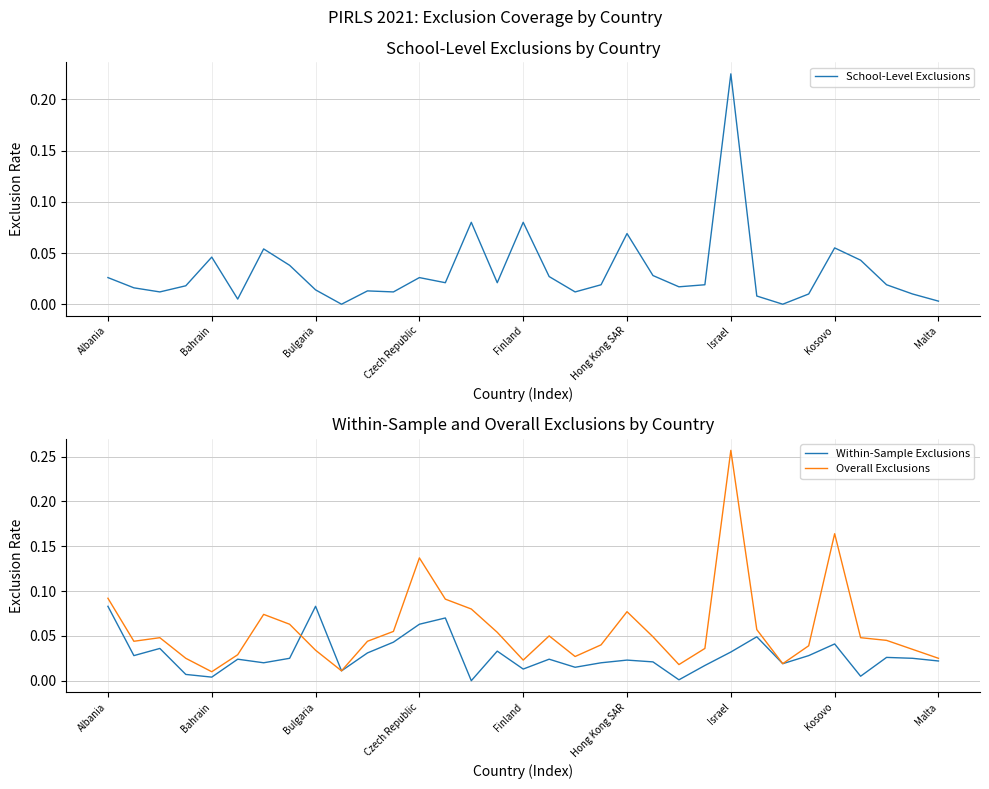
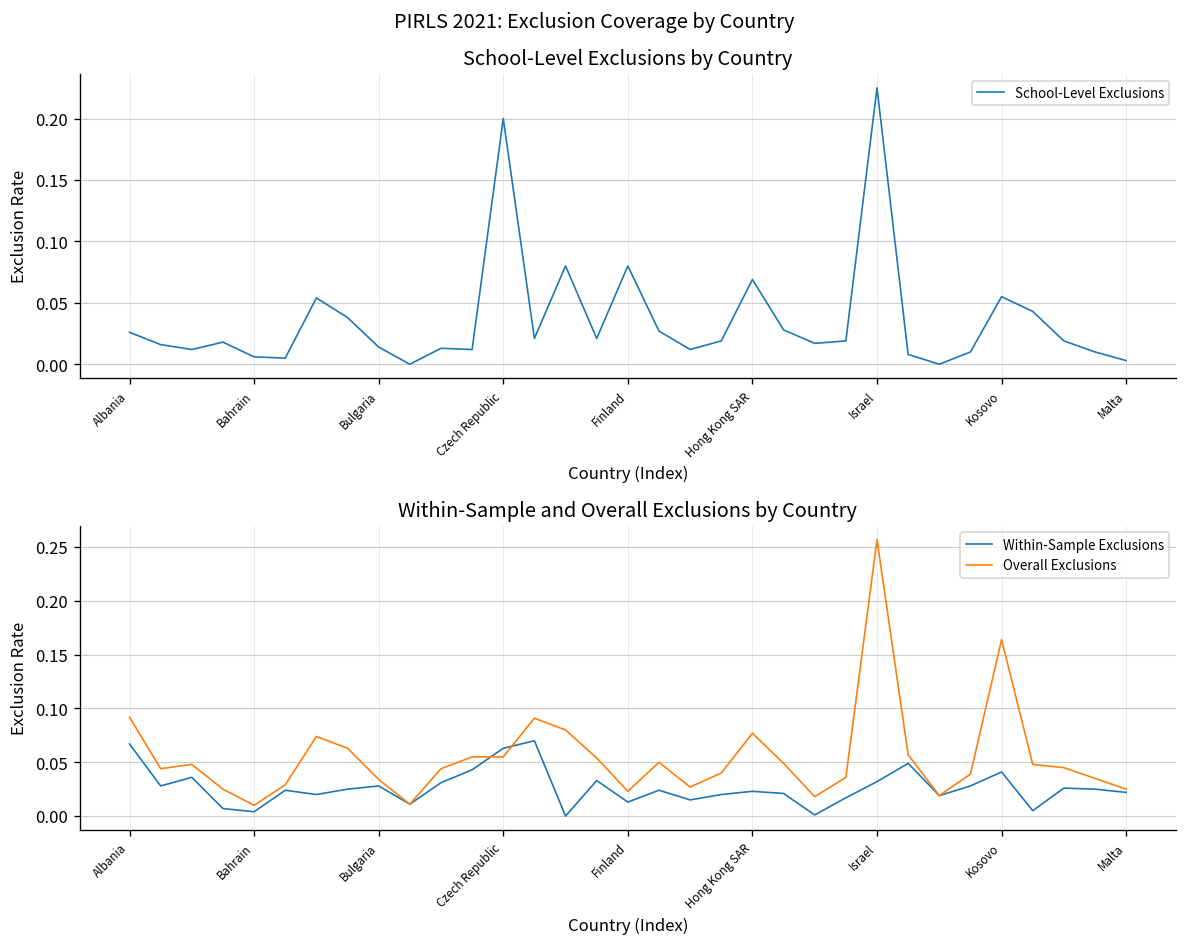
  {
    "School-Level Exclusions by Country": {
      "Albania": 0.026,
-     "Bahrain": 0.046,
+     "Bahrain": 0.006,
      "Bulgaria": 0.014,
-     "Czech Republic": 0.026,
+     "Czech Republic": 0.200,
      "Finland": 0.080,
      "Hong Kong SAR": 0.069,
      "Israel": 0.225,
      "Kosovo": 0.055,
      "Malta": 0.003
    },
    "Within-Sample and Overall Exclusions by Country": {
      "Within-Sample Exclusions": {
-       "Albania": 0.08,
+       "Albania": 0.07,
        "Bahrain": 0.00,
-       "Bulgaria": 0.08,
+       "Bulgaria": 0.03,
        "Czech Republic": 0.06,
        "Finland": 0.01,
        "Hong Kong SAR": 0.02,
        "Israel": 0.03,
        "Kosovo": 0.04,
        "Malta": 0.02
      },
      "Overall Exclusions": {
        "Albania": 0.09,
        "Bahrain": 0.01,
        "Bulgaria": 0.03,
-       "Czech Republic": 0.14,
+       "Czech Republic": 0.06,
        "Finland": 0.02,
        "Hong Kong SAR": 0.08,
        "Israel": 0.26,
        "Kosovo": 0.16,
        "Malta": 0.03
      }
    }
  }
